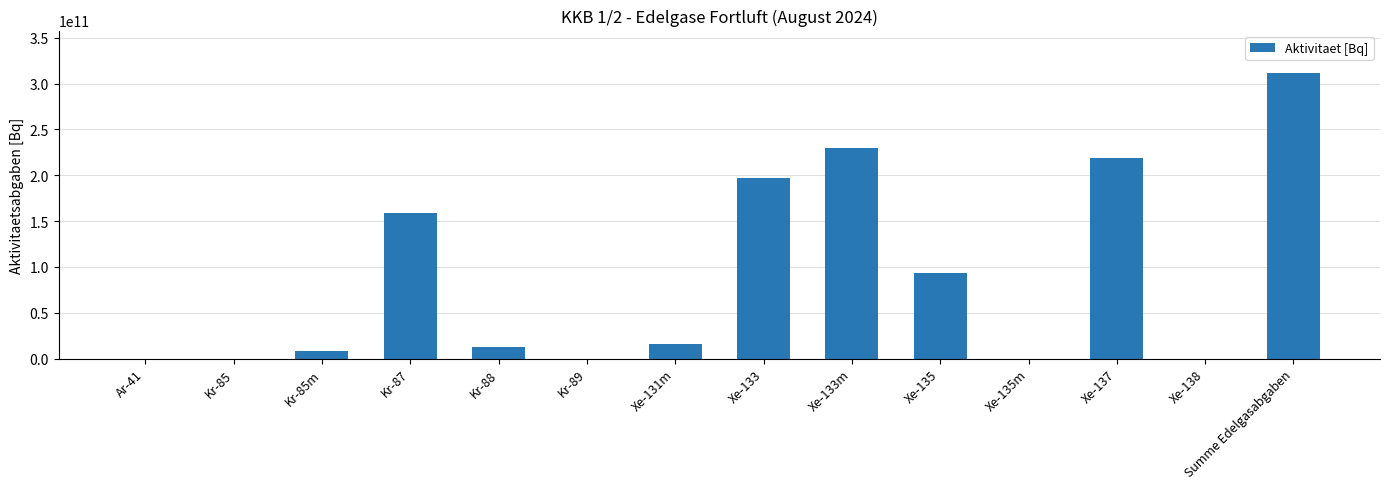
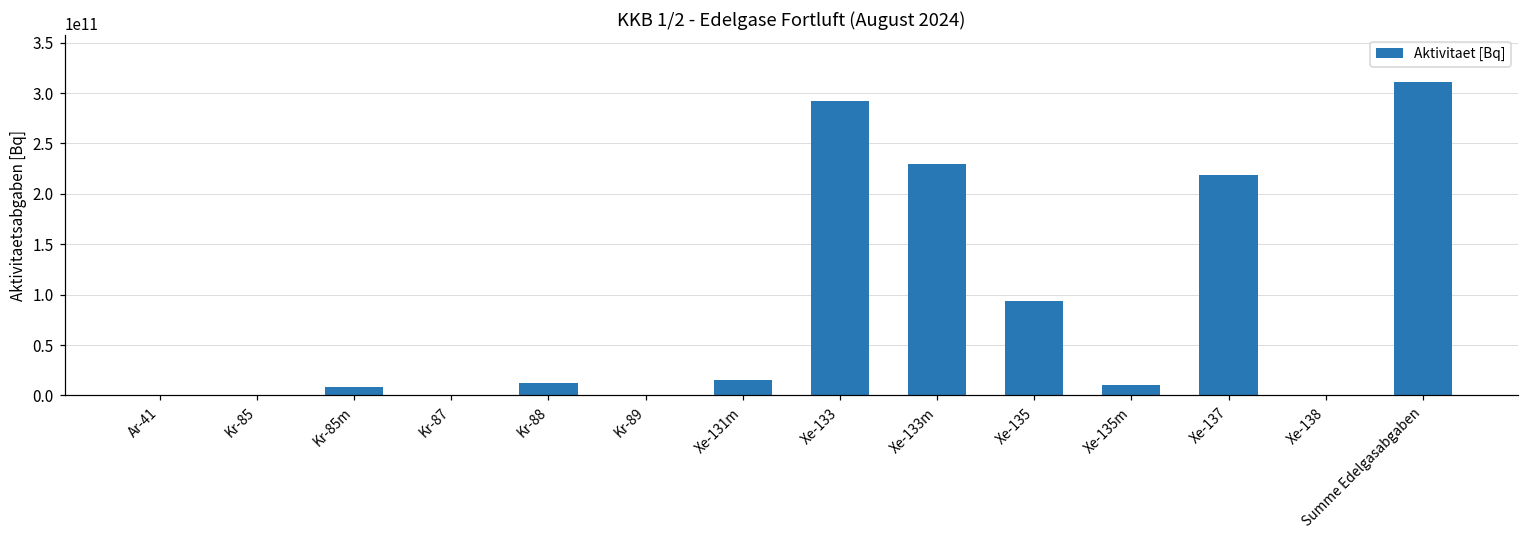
  {
    "Ar-41": 0,
    "Kr-85": 0,
    "Kr-85m": 10000000000,
-   "Kr-87": 160000000000,
+   "Kr-87": 0,
    "Kr-88": 10000000000,
    "Kr-89": 0,
    "Xe-131m": 20000000000,
-   "Xe-133": 200000000000,
+   "Xe-133": 290000000000,
    "Xe-133m": 230000000000,
    "Xe-135": 90000000000,
-   "Xe-135m": 0,
+   "Xe-135m": 10000000000,
    "Xe-137": 220000000000,
    "Xe-138": 0,
    "Summe Edelgasabgaben": 310000000000
  }
